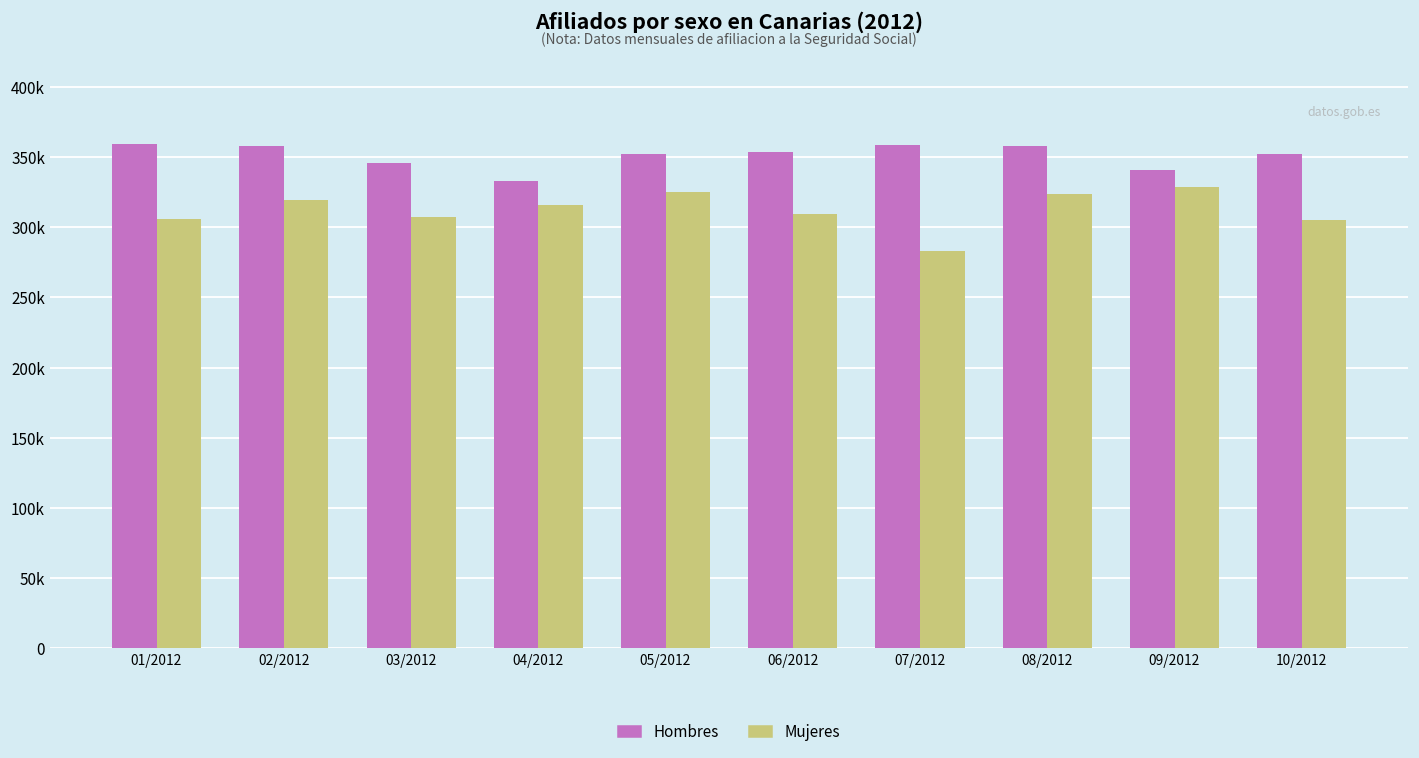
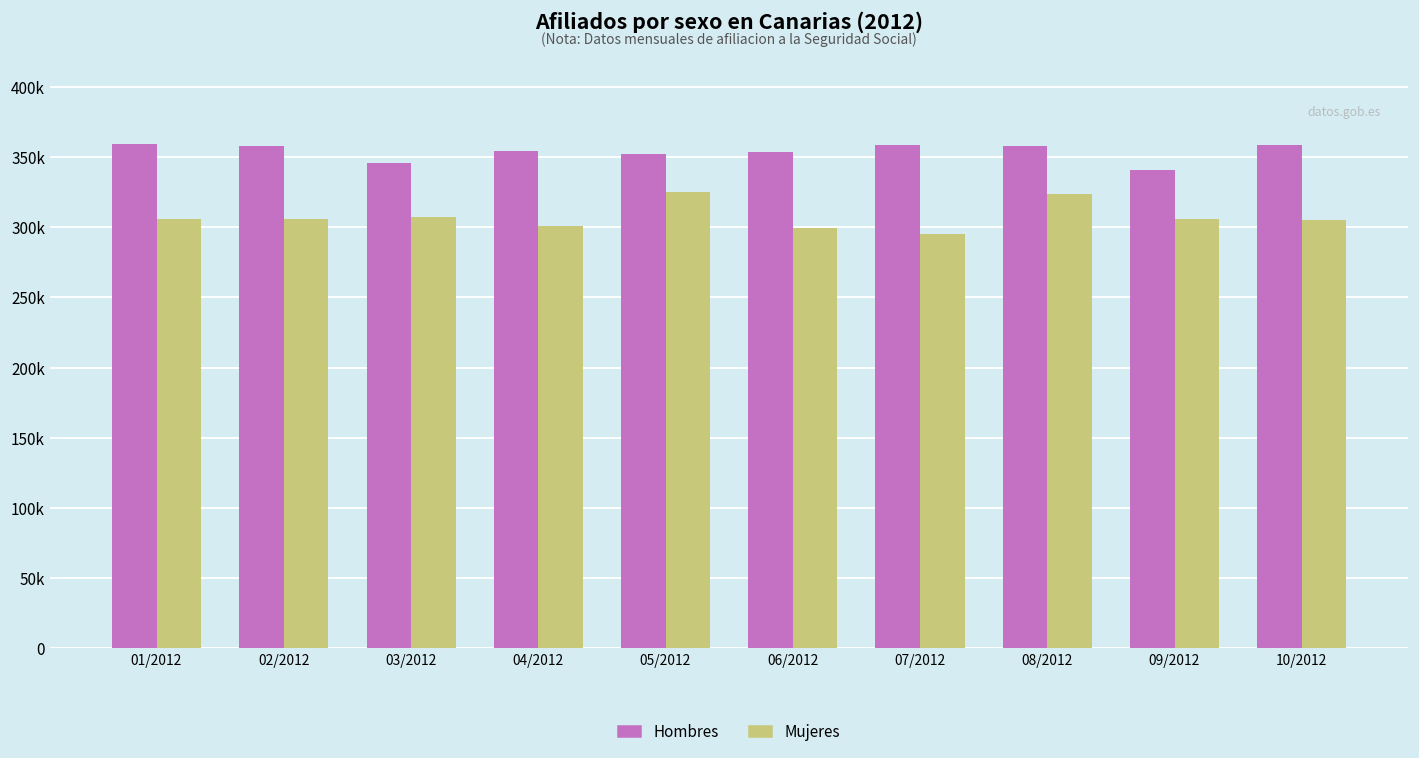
  {
    "Hombres": {
      "01/2012": 359000,
      "02/2012": 358000,
      "03/2012": 346000,
-     "04/2012": 333000,
+     "04/2012": 354000,
      "05/2012": 352000,
      "06/2012": 353000,
      "07/2012": 358000,
      "08/2012": 358000,
      "09/2012": 341000,
-     "10/2012": 352000
+     "10/2012": 358000
    },
    "Mujeres": {
      "01/2012": 306000,
-     "02/2012": 319000,
+     "02/2012": 306000,
      "03/2012": 307000,
-     "04/2012": 316000,
+     "04/2012": 301000,
      "05/2012": 325000,
-     "06/2012": 309000,
-     "07/2012": 283000,
+     "06/2012": 299000,
+     "07/2012": 295000,
      "08/2012": 323000,
-     "09/2012": 328000,
+     "09/2012": 306000,
      "10/2012": 305000
    }
  }
